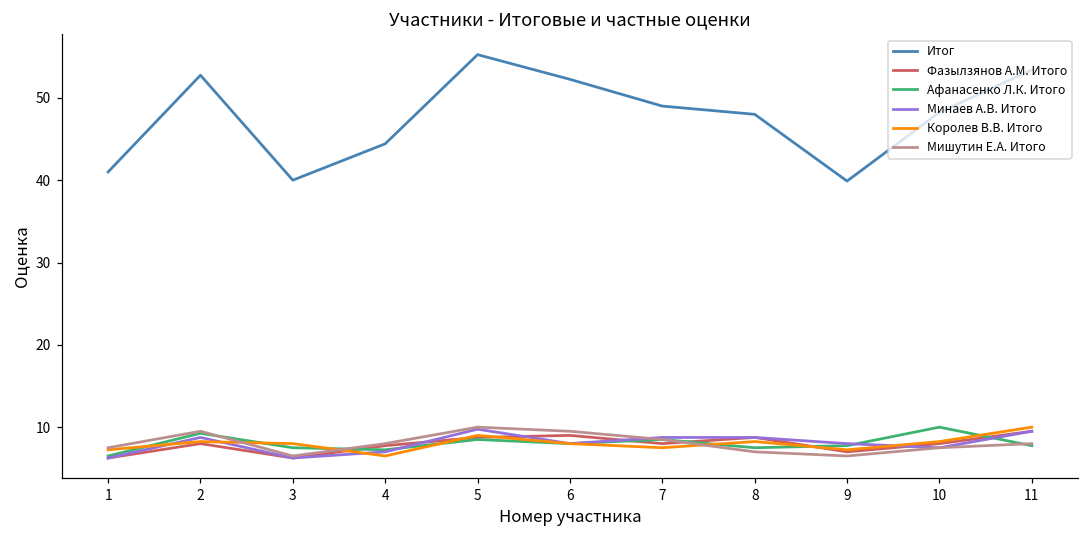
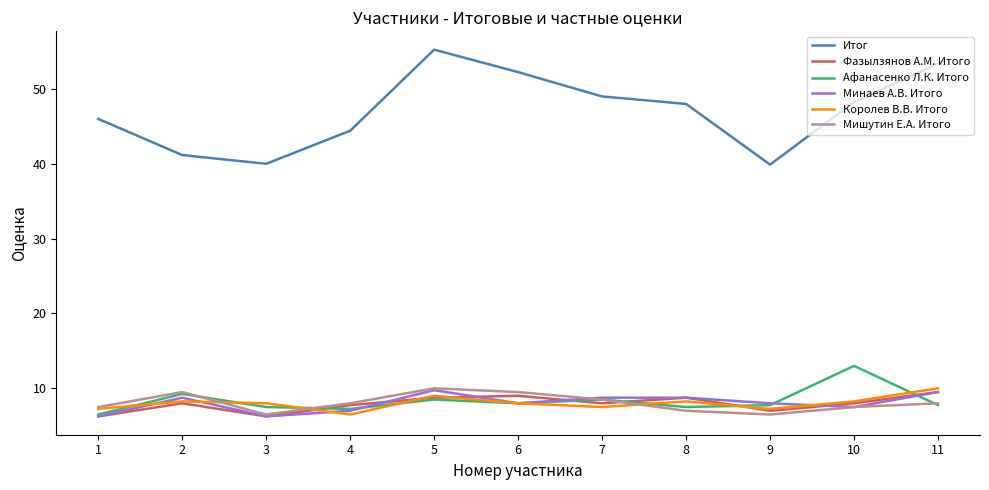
  {
    "Итог": {
-     "1": 41,
-     "2": 53,
+     "1": 46,
+     "2": 41,
      "3": 40,
      "4": 44,
      "5": 55,
      "6": 52,
      "7": 49,
      "8": 48,
      "9": 40
    },
    "Фазылзянов А.М. Итого": {
      "6": 9,
      "7": 8
    },
    "Афанасенко Л.К. Итого": {
      "3": 8,
      "8": 8,
-     "10": 10
+     "10": 13
    },
    "Минаев А.В. Итого": {
      "2": 9
    },
    "Королев В.В. Итого": {
      "3": 8,
      "4": 7,
      "7": 8,
      "8": 8,
      "11": 10
    },
    "Мишутин Е.А. Итого": {
      "6": 10,
      "8": 7,
      "9": 7
    }
  }
